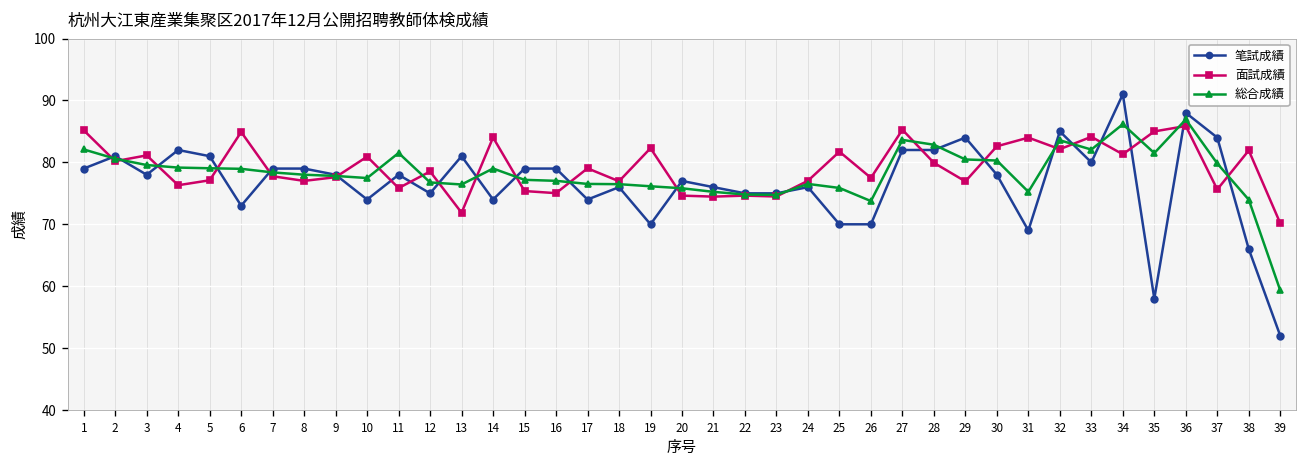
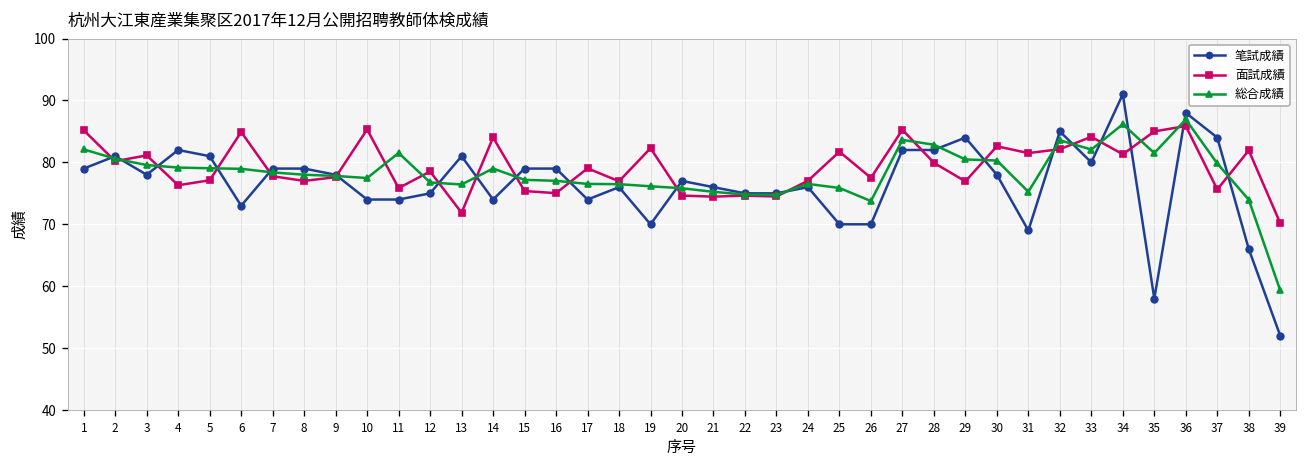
  {
    "笔試成績": {
      "1": 79,
      "3": 78,
      "4": 82,
      "5": 81,
      "6": 73,
      "7": 79,
      "8": 79,
      "10": 74,
-     "11": 78,
+     "11": 74,
      "12": 75,
      "13": 81,
      "14": 74,
      "15": 79,
      "16": 79,
      "17": 74,
      "19": 70,
      "20": 77,
      "21": 76,
      "24": 76,
      "25": 70,
      "26": 70,
      "27": 82,
      "28": 82,
      "29": 84,
      "30": 78,
      "31": 69,
      "32": 85,
      "33": 80,
      "34": 91,
      "35": 58,
      "36": 88,
      "37": 84,
      "38": 66,
      "39": 52
    },
    "面試成績": {
      "1": 85,
      "3": 81,
      "4": 76,
      "5": 77,
      "6": 85,
      "7": 78,
      "8": 77,
-     "10": 81,
+     "10": 85,
      "11": 76,
      "12": 79,
      "13": 72,
      "14": 84,
      "15": 75,
      "16": 75,
      "17": 79,
      "19": 82,
      "20": 75,
      "21": 74,
      "24": 77,
      "25": 82,
      "26": 78,
      "27": 85,
      "28": 80,
      "29": 77,
      "30": 83,
-     "31": 84,
+     "31": 82,
      "32": 82,
      "33": 84,
      "34": 81,
      "35": 85,
      "36": 86,
      "37": 76,
      "38": 82,
      "39": 70
    },
    "総合成績": {
      "1": 82,
      "3": 80,
      "4": 79,
      "5": 79,
      "6": 79,
      "7": 78,
      "8": 78,
      "10": 77,
      "11": 82,
      "12": 77,
      "13": 76,
      "14": 79,
      "15": 77,
      "16": 77,
      "17": 77,
      "19": 76,
      "20": 76,
      "21": 75,
      "24": 77,
      "25": 76,
      "26": 74,
      "27": 84,
      "28": 83,
      "29": 80,
      "30": 80,
      "31": 75,
      "32": 84,
      "33": 82,
      "34": 86,
      "35": 82,
      "36": 87,
      "37": 80,
      "38": 74,
      "39": 59
    }
  }
